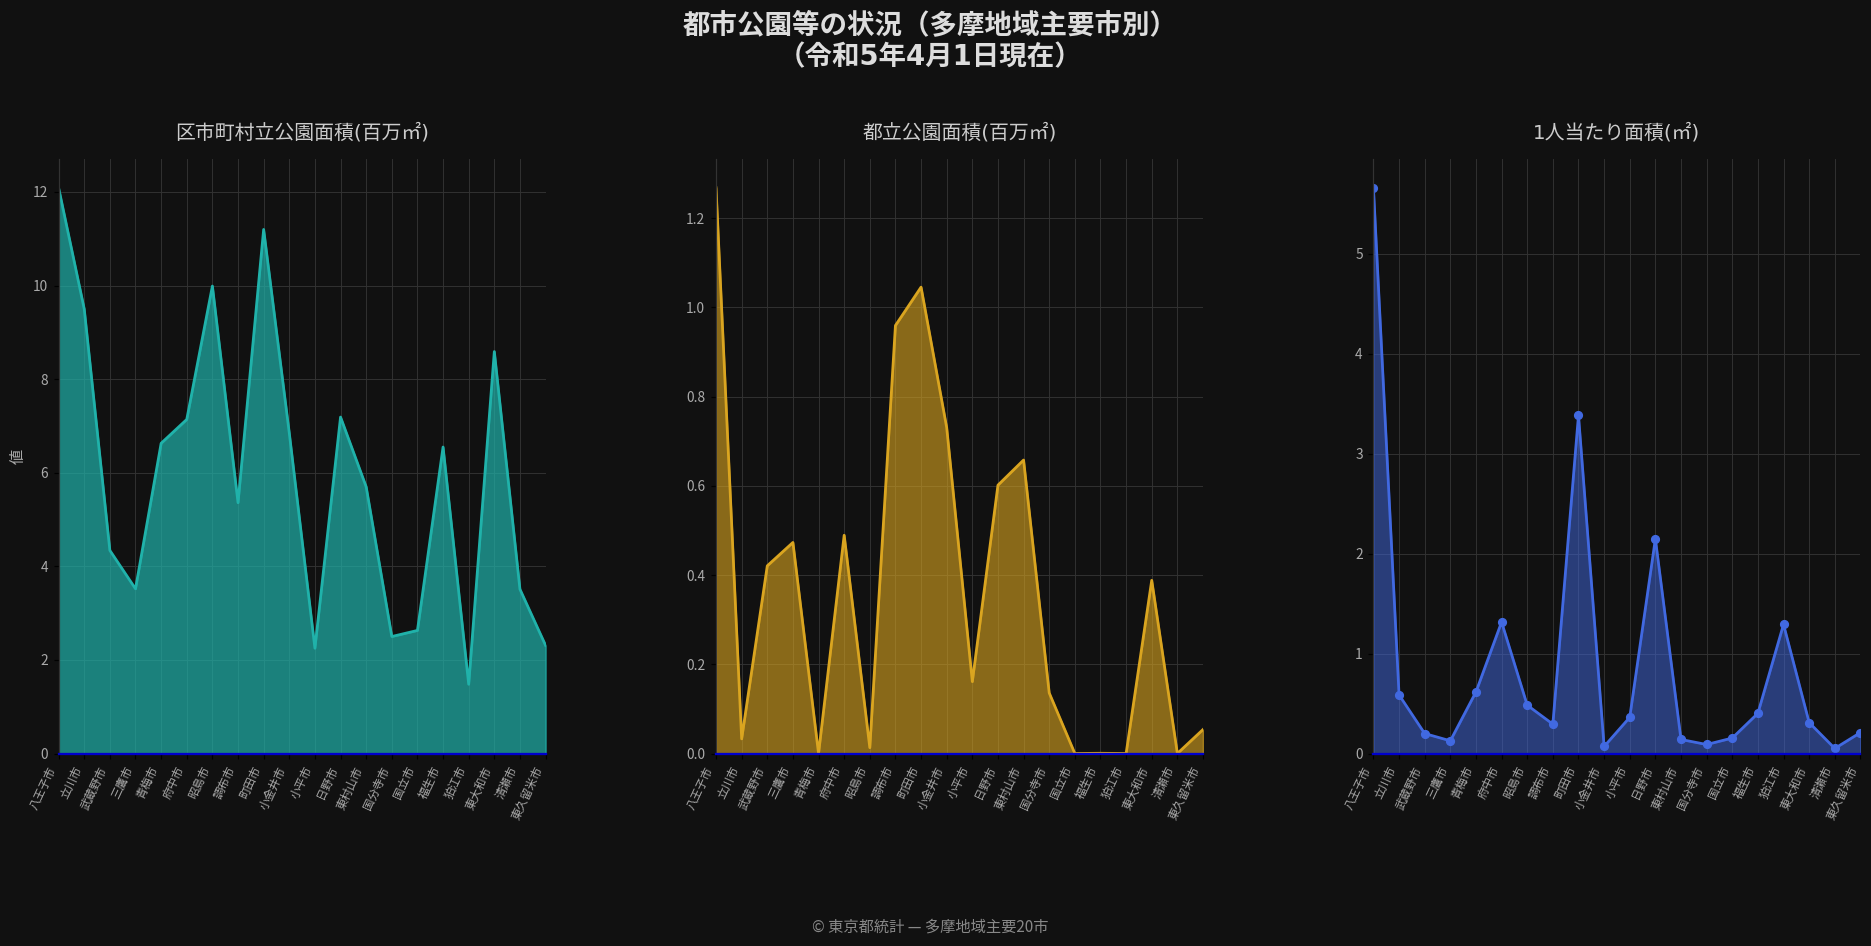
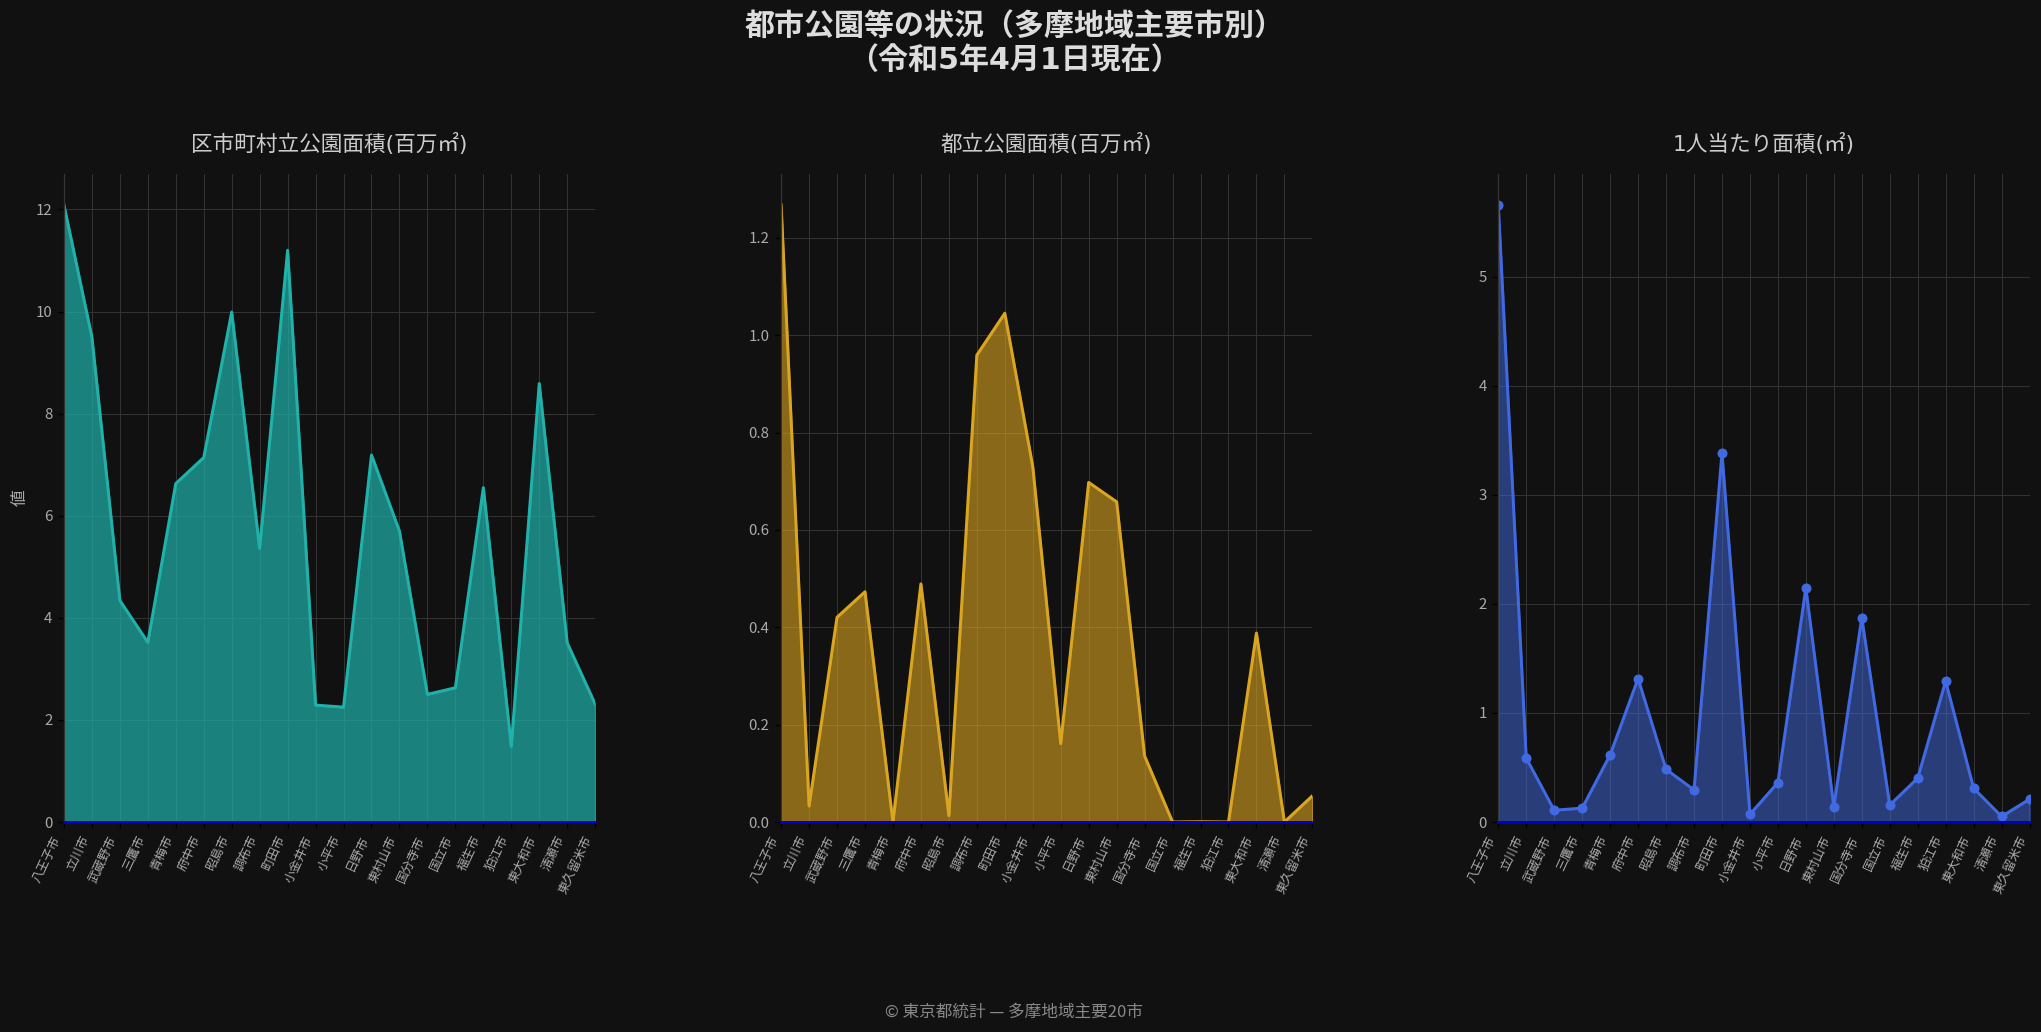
  {
    "区市町村立公園面積(百万㎡)": {
      "八王子市": 12.1,
      "立川市": 9.5,
      "武蔵野市": 4.3,
      "三鷹市": 3.5,
      "青梅市": 6.6,
      "府中市": 7.1,
      "昭島市": 10.0,
      "調布市": 5.4,
      "町田市": 11.2,
-     "小金井市": 6.9,
+     "小金井市": 2.3,
      "小平市": 2.3,
      "日野市": 7.2,
      "東村山市": 5.7,
      "国分寺市": 2.5,
      "国立市": 2.6,
      "福生市": 6.6,
      "狛江市": 1.5,
      "東大和市": 8.6,
      "清瀬市": 3.5,
      "東久留米市": 2.3
    },
    "都立公園面積(百万㎡)": {
      "八王子市": 1.27,
      "立川市": 0.03,
      "武蔵野市": 0.42,
      "三鷹市": 0.47,
      "青梅市": 0.00,
      "府中市": 0.49,
      "昭島市": 0.01,
      "調布市": 0.96,
      "町田市": 1.05,
      "小金井市": 0.73,
      "小平市": 0.16,
-     "日野市": 0.60,
+     "日野市": 0.70,
      "東村山市": 0.66,
      "国分寺市": 0.14,
      "国立市": 0.00,
      "福生市": 0.00,
      "狛江市": 0.00,
      "東大和市": 0.39,
      "清瀬市": 0.00,
      "東久留米市": 0.05
    },
    "1人当たり面積(㎡)": {
      "八王子市": 5.7,
      "立川市": 0.6,
-     "武蔵野市": 0.2,
+     "武蔵野市": 0.1,
      "三鷹市": 0.1,
      "青梅市": 0.6,
      "府中市": 1.3,
      "昭島市": 0.5,
      "調布市": 0.3,
      "町田市": 3.4,
      "小金井市": 0.1,
      "小平市": 0.4,
      "日野市": 2.1,
      "東村山市": 0.1,
-     "国分寺市": 0.1,
+     "国分寺市": 1.9,
      "国立市": 0.2,
      "福生市": 0.4,
      "狛江市": 1.3,
      "東大和市": 0.3,
      "清瀬市": 0.1,
      "東久留米市": 0.2
    }
  }
